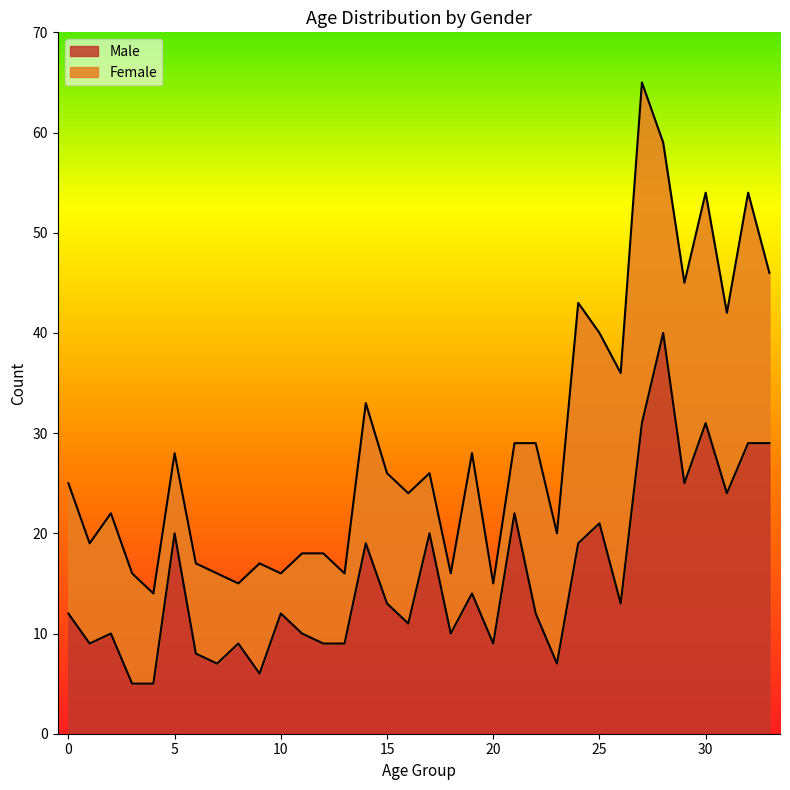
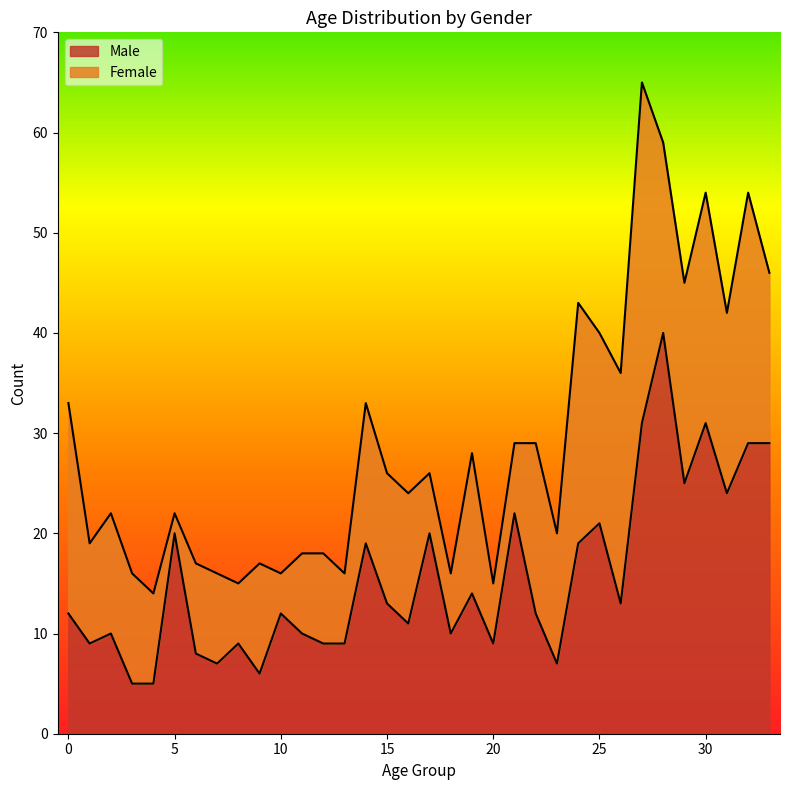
  {
    "Male": {
      "0": 12,
      "5": 20,
      "10": 12,
      "15": 13,
      "20": 9,
      "25": 21,
      "30": 31
    },
    "Female": {
-     "0": 13,
-     "5": 8,
+     "0": 21,
+     "5": 2,
      "10": 4,
      "15": 13,
      "20": 6,
      "25": 19,
      "30": 23
    }
  }
